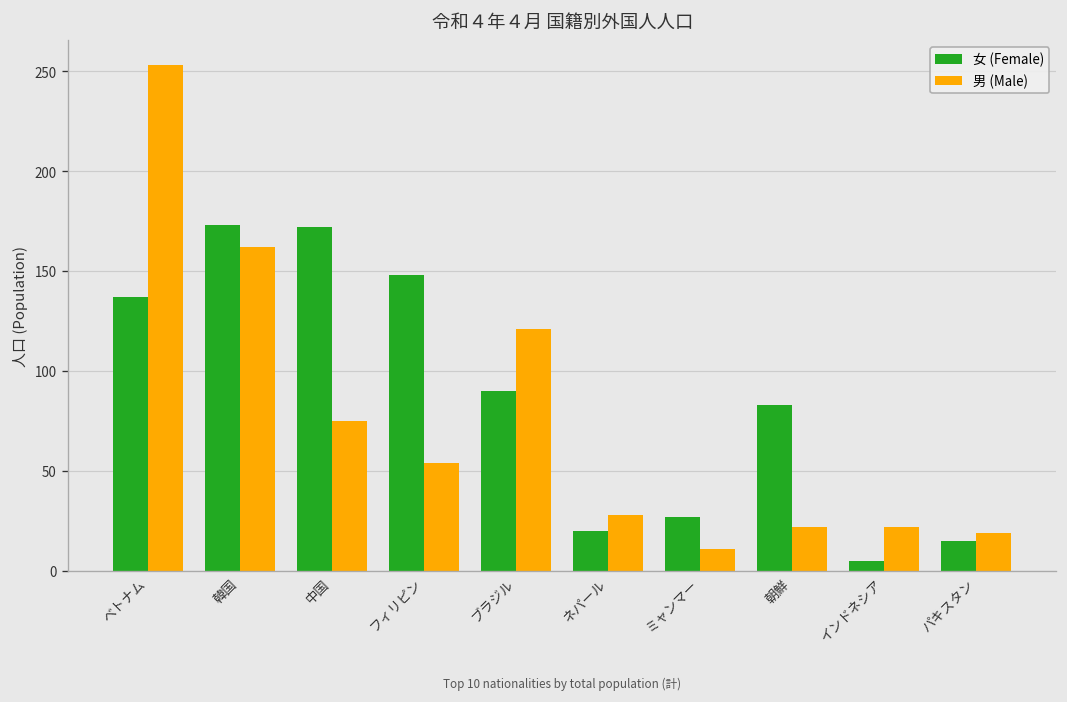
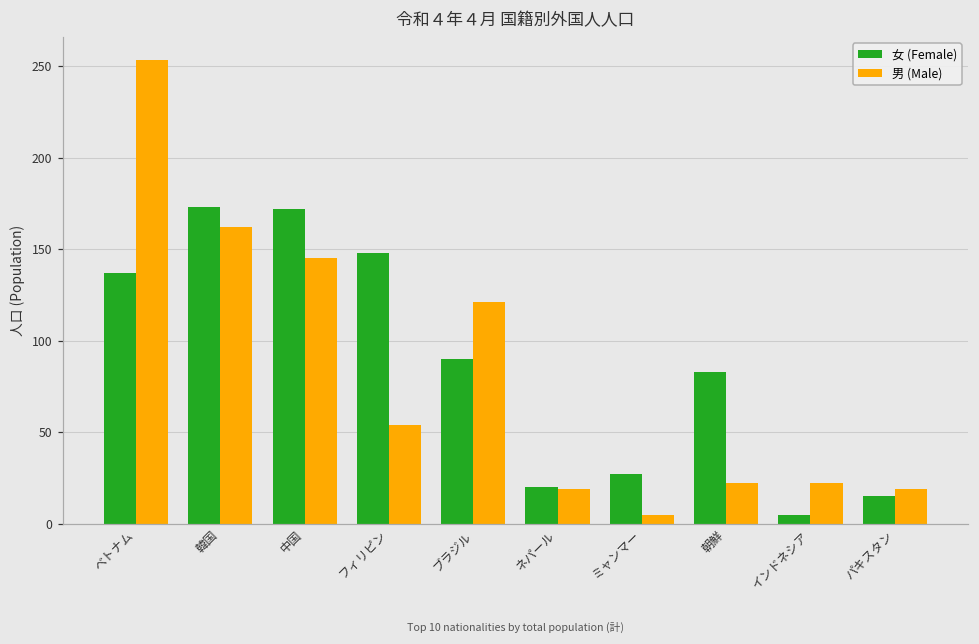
  {
    "女 (Female)": {
      "ベトナム": 137,
      "韓国": 173,
      "中国": 172,
      "フィリピン": 148,
      "ブラジル": 90,
      "ネパール": 20,
      "ミャンマー": 27,
      "朝鮮": 83,
      "インドネシア": 5,
      "パキスタン": 15
    },
    "男 (Male)": {
      "ベトナム": 253,
      "韓国": 162,
-     "中国": 75,
+     "中国": 145,
      "フィリピン": 54,
      "ブラジル": 121,
-     "ネパール": 28,
-     "ミャンマー": 11,
+     "ネパール": 19,
+     "ミャンマー": 5,
      "朝鮮": 22,
      "インドネシア": 22,
      "パキスタン": 19
    }
  }
